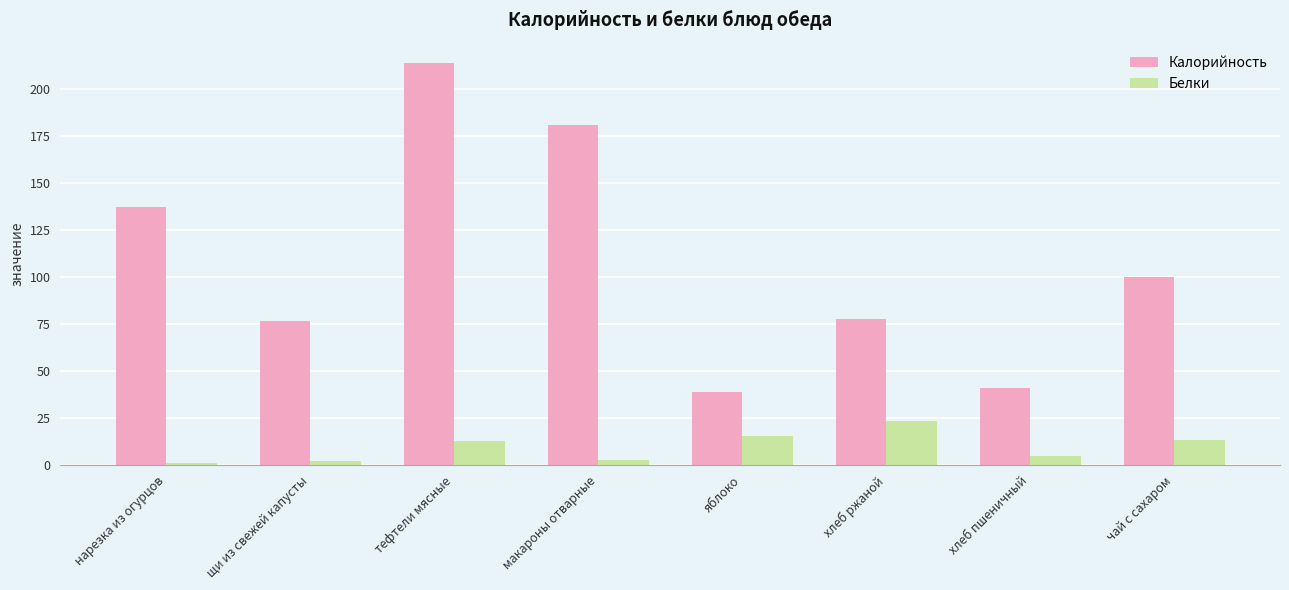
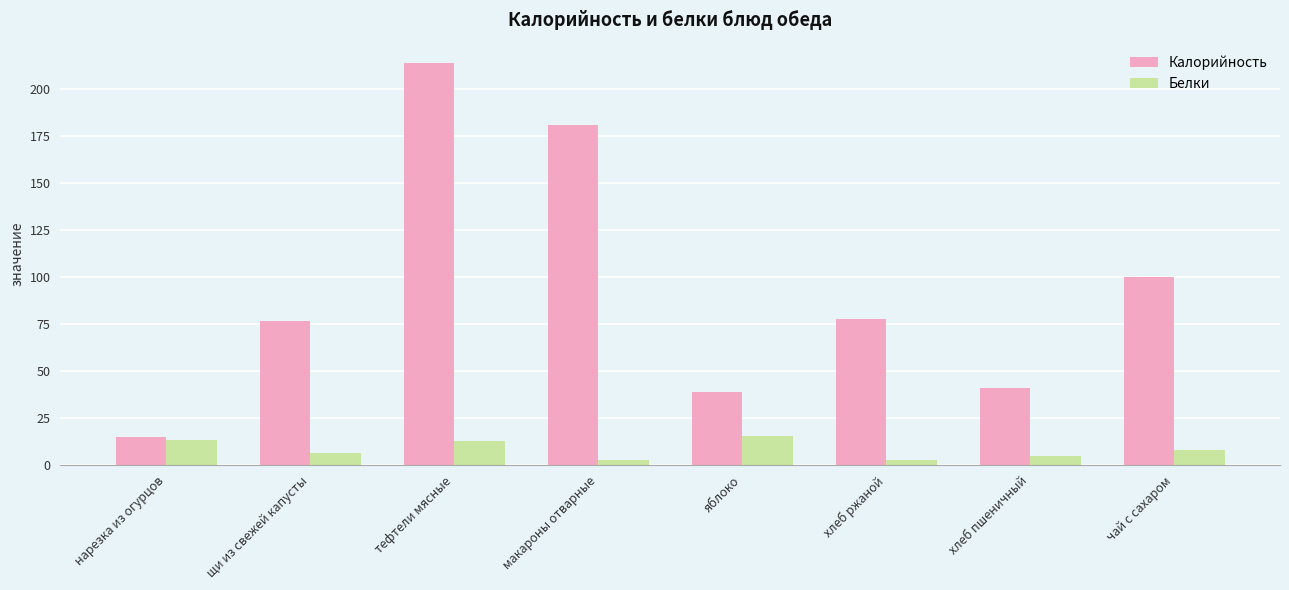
  {
    "Калорийность": {
-     "нарезка из огурцов": 137,
+     "нарезка из огурцов": 15,
      "щи из свежей капусты": 76,
      "тефтели мясные": 214,
      "макароны отварные": 181,
      "яблоко": 39,
      "хлеб ржаной": 77,
      "хлеб пшеничный": 41,
      "чай с сахаром": 100
    },
    "Белки": {
-     "нарезка из огурцов": 1,
-     "щи из свежей капусты": 2,
+     "нарезка из огурцов": 13,
+     "щи из свежей капусты": 6,
      "тефтели мясные": 13,
      "макароны отварные": 3,
      "яблоко": 15,
-     "хлеб ржаной": 23,
+     "хлеб ржаной": 3,
      "хлеб пшеничный": 5,
-     "чай с сахаром": 13
+     "чай с сахаром": 8
    }
  }
